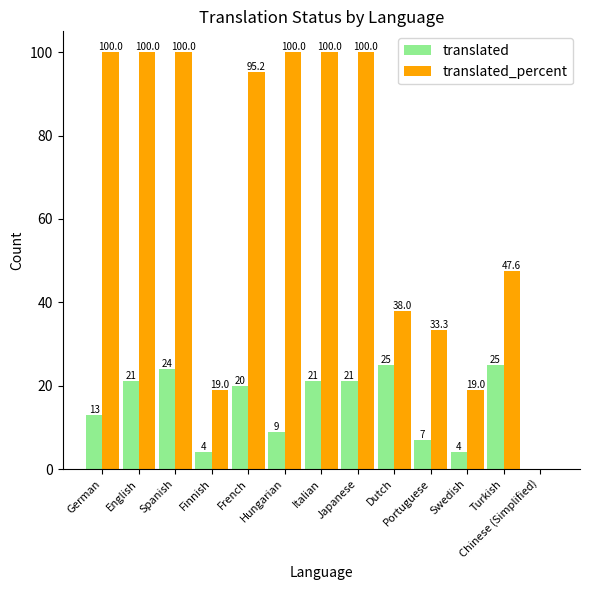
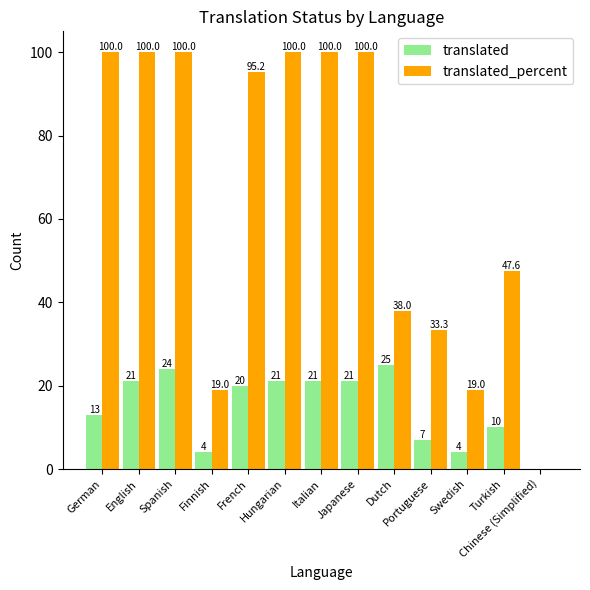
  {
    "translated": {
      "German": 13,
      "English": 21,
      "Spanish": 24,
      "Finnish": 4,
      "French": 20,
-     "Hungarian": 9,
+     "Hungarian": 21,
      "Italian": 21,
      "Japanese": 21,
      "Dutch": 25,
      "Portuguese": 7,
      "Swedish": 4,
-     "Turkish": 25
+     "Turkish": 10
    },
    "translated_percent": {
      "German": 100.0,
      "English": 100.0,
      "Spanish": 100.0,
      "Finnish": 19.0,
      "French": 95.2,
      "Hungarian": 100.0,
      "Italian": 100.0,
      "Japanese": 100.0,
      "Dutch": 38.0,
      "Portuguese": 33.3,
      "Swedish": 19.0,
      "Turkish": 47.6
    }
  }
